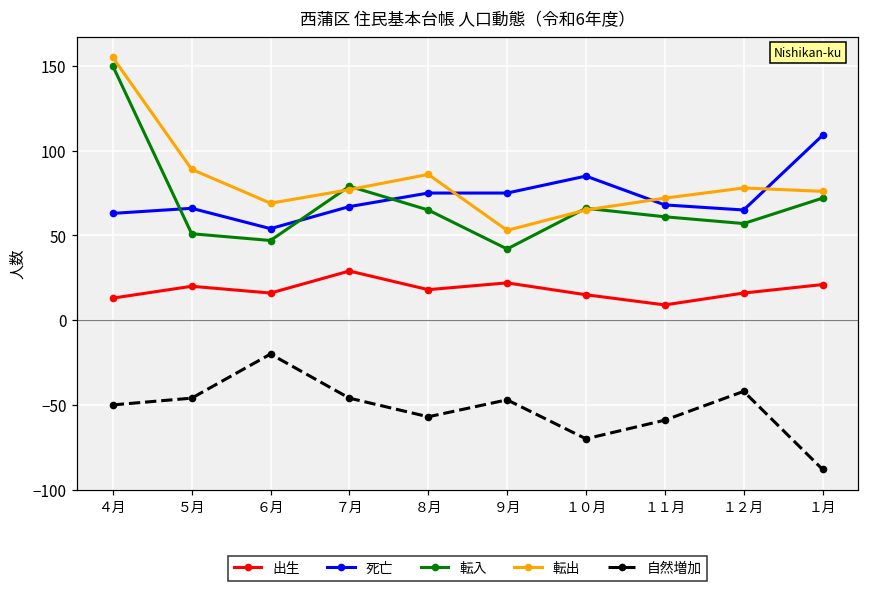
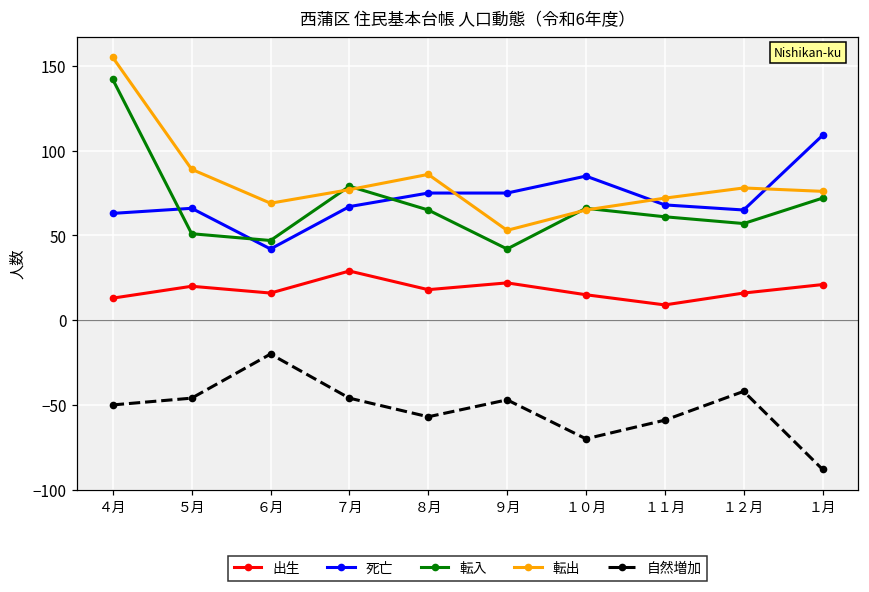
  {
    "出生": {
      "４月": 13,
      "５月": 20,
      "６月": 16,
      "７月": 29,
      "８月": 18,
      "９月": 22,
      "１０月": 15,
      "１１月": 9,
      "１２月": 16,
      "１月": 21
    },
    "死亡": {
      "４月": 63,
      "５月": 66,
-     "６月": 54,
+     "６月": 42,
      "７月": 67,
      "８月": 75,
      "９月": 75,
      "１０月": 85,
      "１１月": 68,
      "１２月": 65,
      "１月": 109
    },
    "転入": {
-     "４月": 150,
+     "４月": 142,
      "５月": 51,
      "６月": 47,
      "７月": 79,
      "８月": 65,
      "９月": 42,
      "１１月": 61,
      "１２月": 57,
      "１月": 72
    },
    "転出": {
      "４月": 155,
      "５月": 89,
      "６月": 69,
      "７月": 77,
      "８月": 86,
      "９月": 53,
      "１１月": 72,
      "１２月": 78,
      "１月": 76
    },
    "自然増加": {
      "４月": -50,
      "５月": -46,
      "６月": -20,
      "７月": -46,
      "８月": -57,
      "９月": -47,
      "１０月": -70,
      "１１月": -59,
      "１２月": -42,
      "１月": -88
    }
  }
